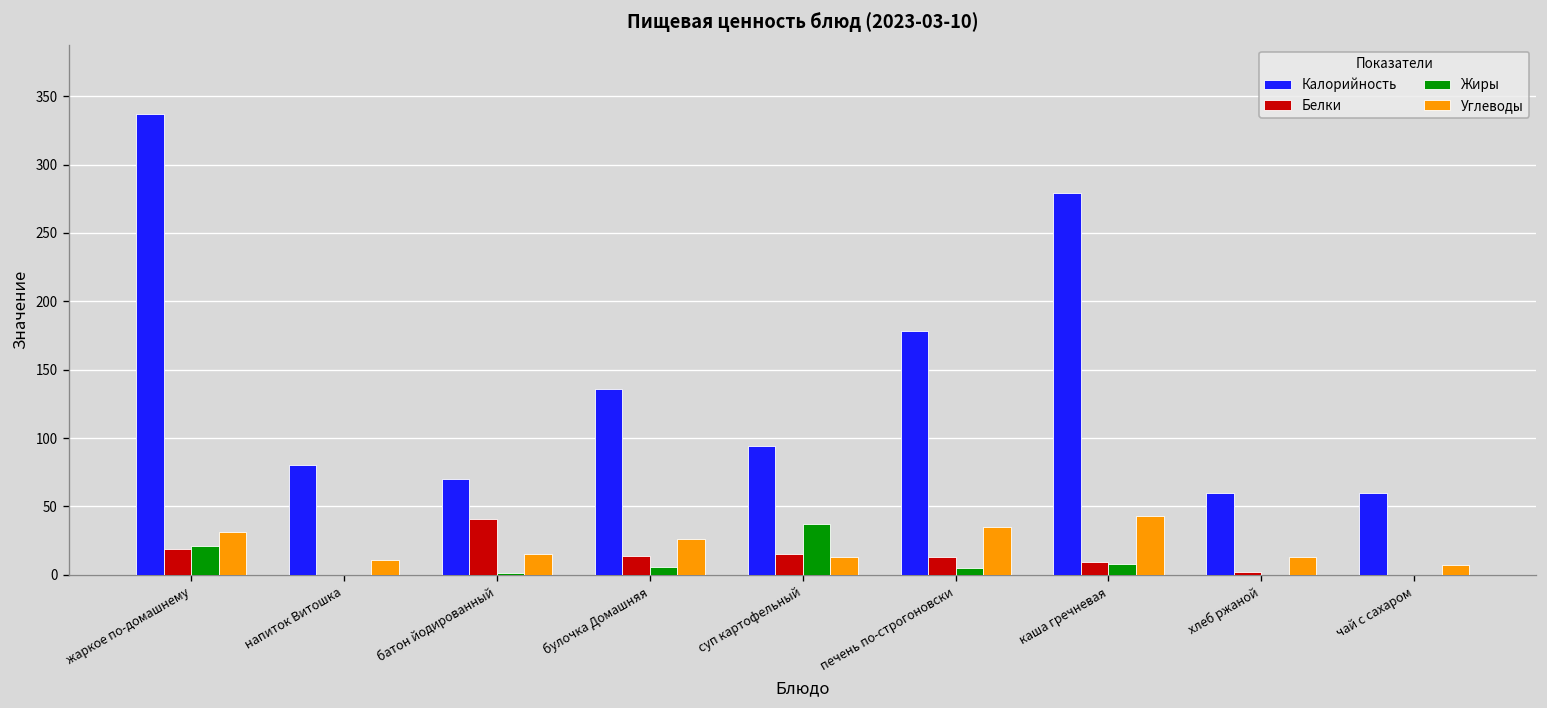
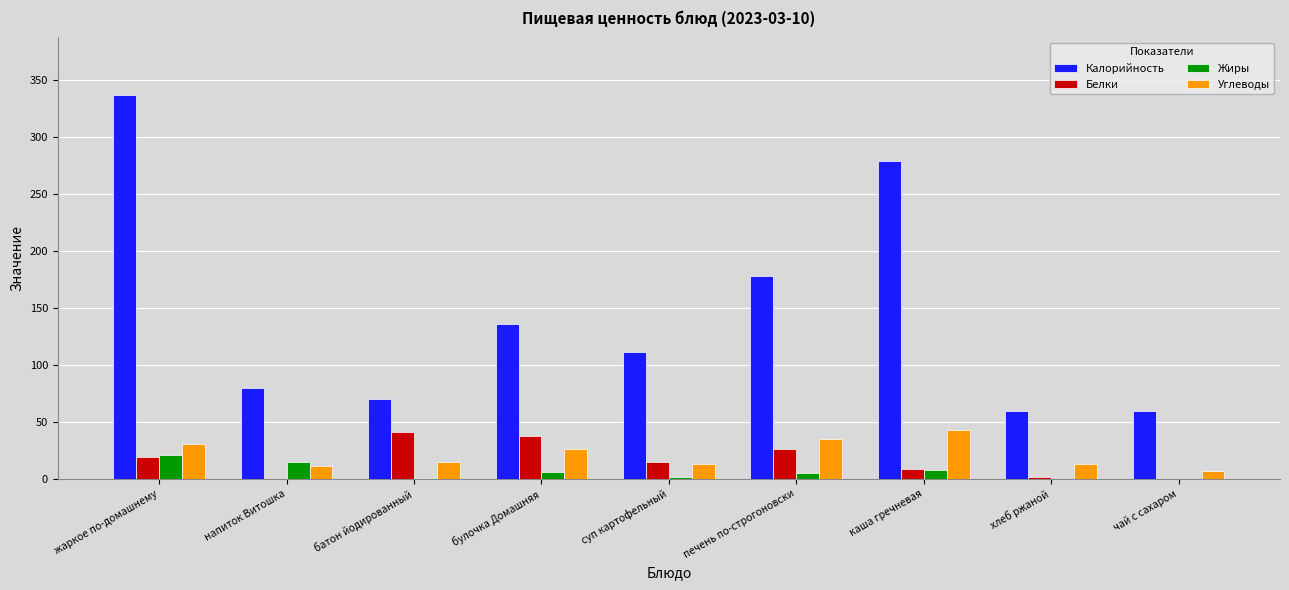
  {
    "Калорийность": {
      "жаркое по-домашнему": 337,
      "напиток Витошка": 80,
      "батон йодированный": 70,
      "булочка Домашняя": 136,
-     "суп картофельный": 94,
+     "суп картофельный": 111,
      "печень по-строгоновски": 178,
      "каша гречневая": 279,
      "хлеб ржаной": 60,
      "чай с сахаром": 60
    },
    "Белки": {
      "жаркое по-домашнему": 19,
      "напиток Витошка": 0,
      "батон йодированный": 41,
-     "булочка Домашняя": 14,
+     "булочка Домашняя": 38,
      "суп картофельный": 15,
-     "печень по-строгоновски": 13,
+     "печень по-строгоновски": 26,
      "каша гречневая": 9,
      "чай с сахаром": 0
    },
    "Жиры": {
      "жаркое по-домашнему": 21,
-     "напиток Витошка": 0,
+     "напиток Витошка": 15,
      "булочка Домашняя": 6,
-     "суп картофельный": 37,
+     "суп картофельный": 2,
      "печень по-строгоновски": 5,
      "каша гречневая": 8,
      "хлеб ржаной": 0,
      "чай с сахаром": 0
    },
    "Углеводы": {
      "жаркое по-домашнему": 31,
      "напиток Витошка": 11,
      "батон йодированный": 15,
      "булочка Домашняя": 26,
      "суп картофельный": 13,
      "печень по-строгоновски": 35,
      "каша гречневая": 43,
      "хлеб ржаной": 13,
      "чай с сахаром": 7
    }
  }
